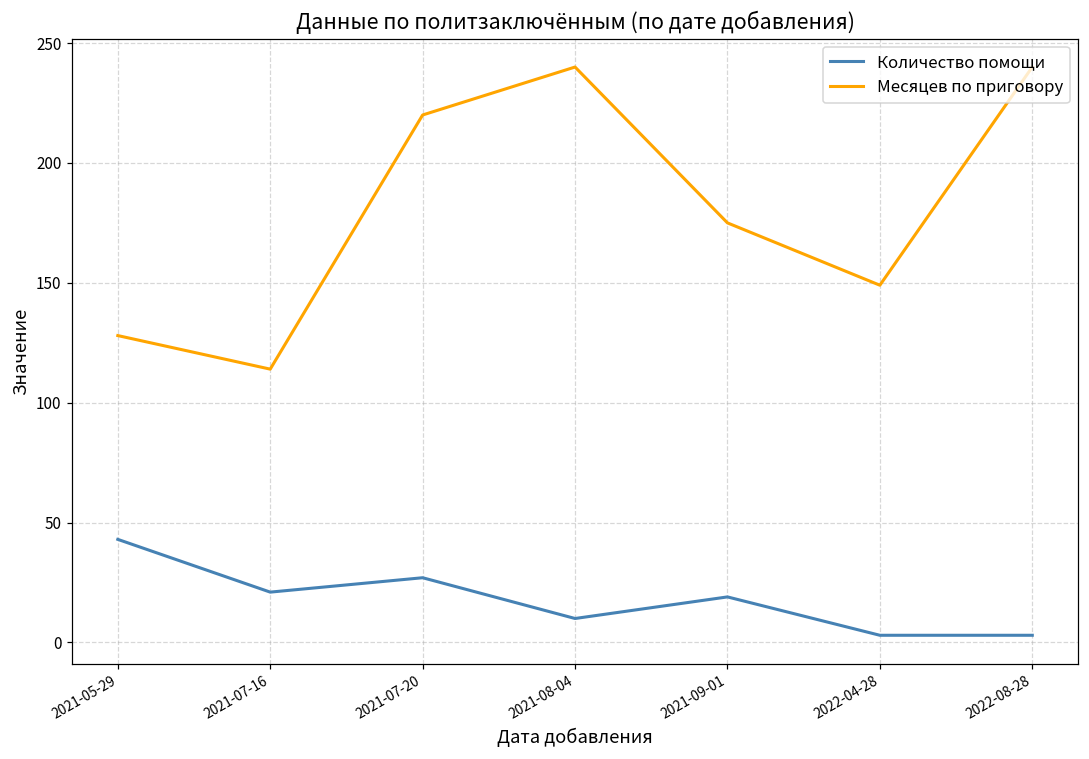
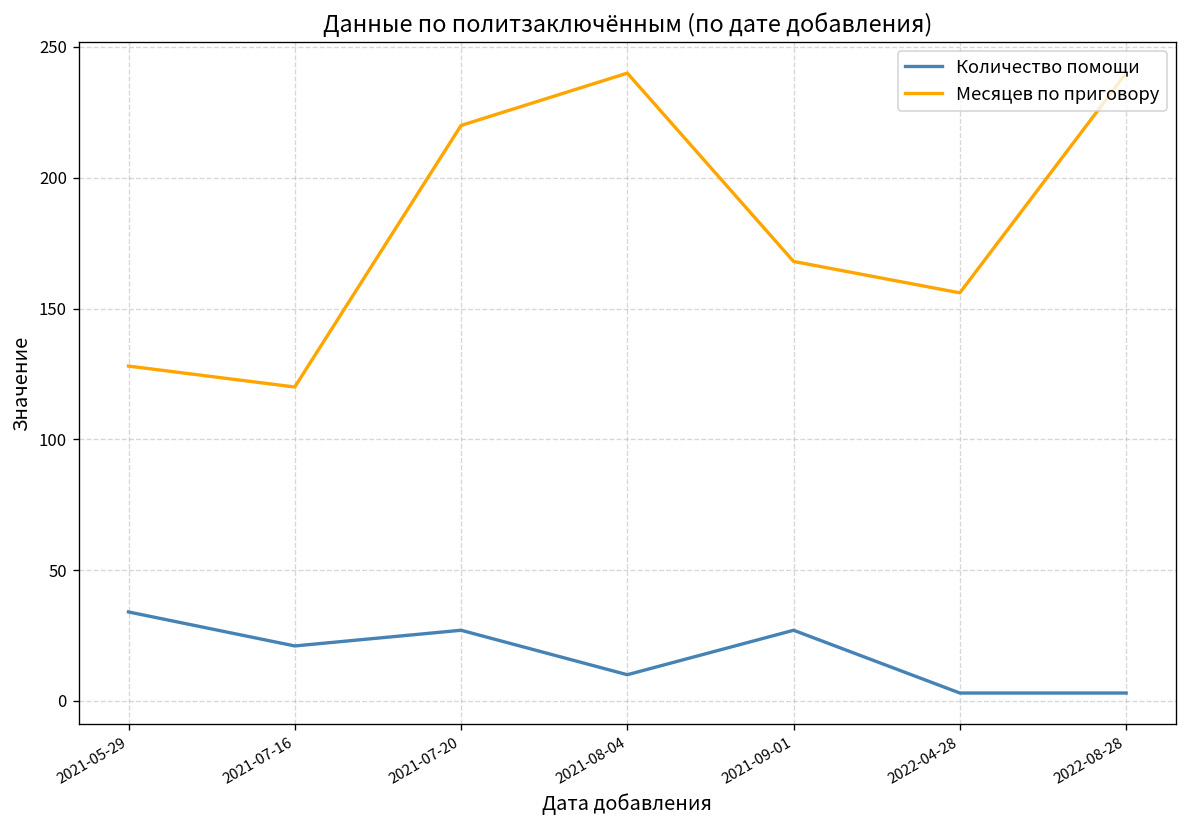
  {
    "Количество помощи": {
-     "2021-05-29": 43,
+     "2021-05-29": 34,
      "2021-07-16": 21,
      "2021-07-20": 27,
      "2021-08-04": 10,
-     "2021-09-01": 19,
+     "2021-09-01": 27,
      "2022-04-28": 3,
      "2022-08-28": 3
    },
    "Месяцев по приговору": {
      "2021-05-29": 128,
-     "2021-07-16": 114,
+     "2021-07-16": 120,
      "2021-07-20": 220,
      "2021-08-04": 240,
-     "2021-09-01": 175,
-     "2022-04-28": 149
+     "2021-09-01": 168,
+     "2022-04-28": 156
    }
  }
